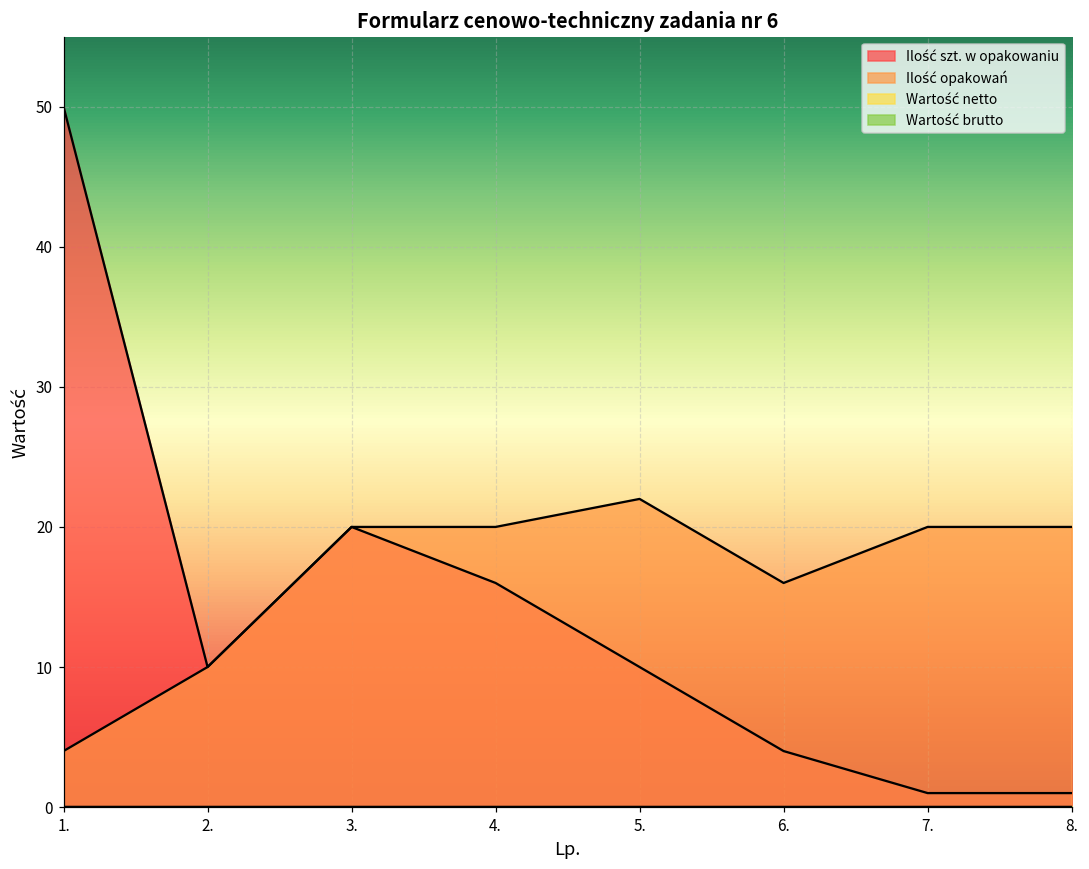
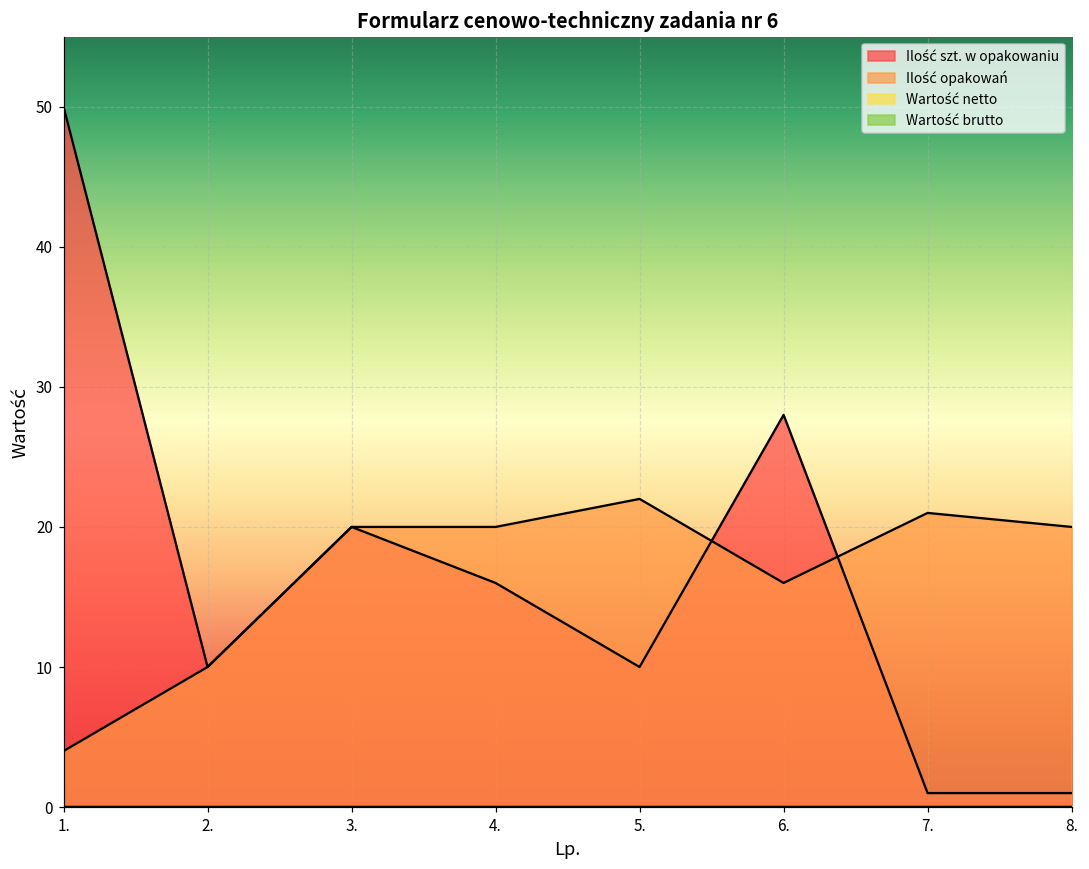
  {
    "Ilość szt. w opakowaniu": {
      "1.": 50,
      "4.": 16,
      "5.": 10,
-     "6.": 4,
+     "6.": 28,
      "7.": 1,
      "8.": 1
    },
    "Ilość opakowań": {
      "1.": 4,
      "4.": 20,
      "5.": 22,
      "6.": 16,
-     "7.": 20,
+     "7.": 21,
      "8.": 20
    },
    "Wartość brutto": {
      "1.": 0,
      "2.": 0,
      "3.": 0,
      "4.": 0,
      "5.": 0,
      "6.": 0,
      "7.": 0,
      "8.": 0
    }
  }
